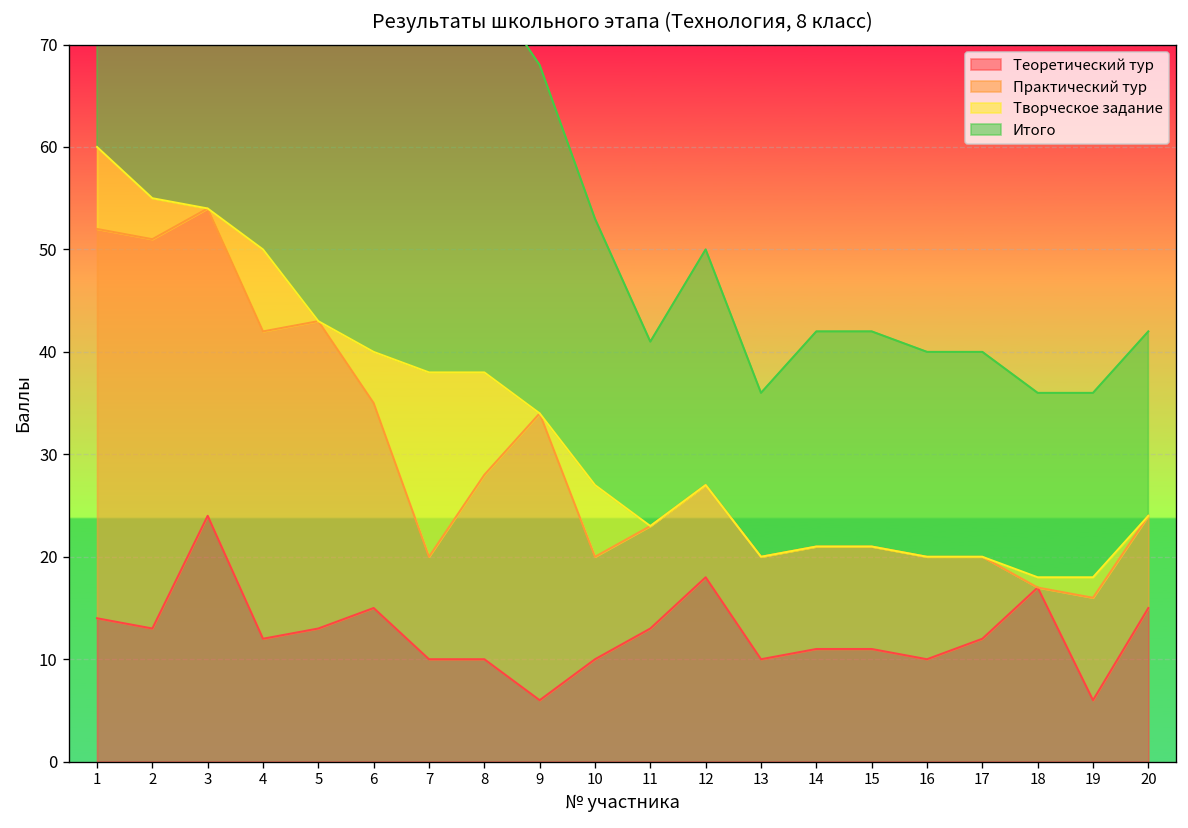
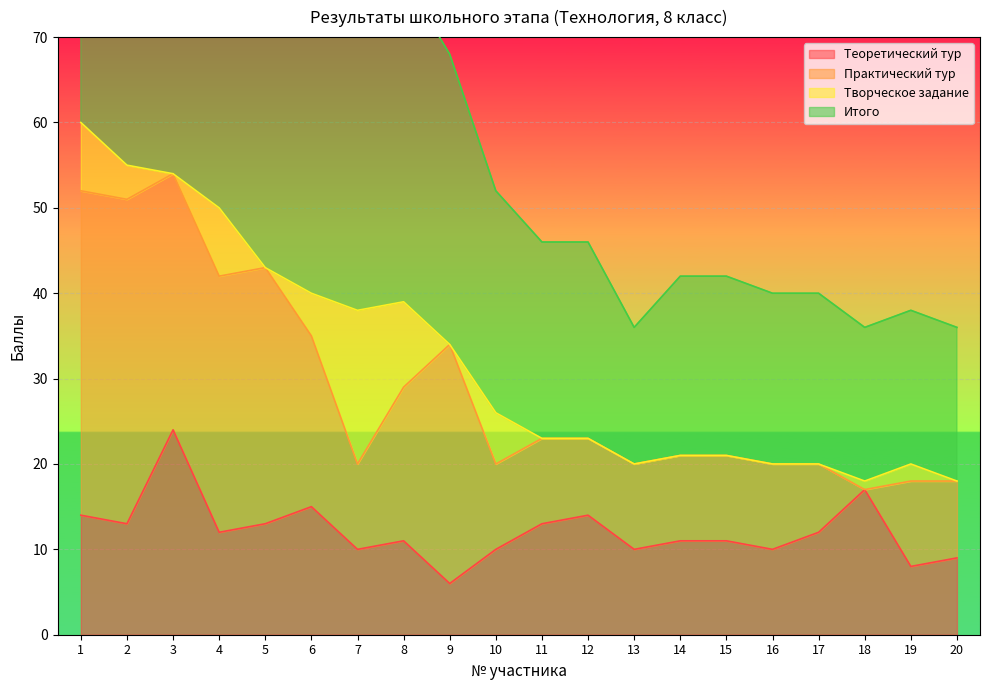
  {
    "Теоретический тур": {
      "1": 14,
      "2": 13,
      "3": 24,
      "4": 12,
      "5": 13,
      "6": 15,
      "7": 10,
-     "8": 10,
+     "8": 11,
      "9": 6,
      "10": 10,
      "11": 13,
-     "12": 18,
+     "12": 14,
      "13": 10,
      "14": 11,
      "15": 11,
      "16": 10,
      "17": 12,
-     "19": 6,
-     "20": 15
+     "19": 8,
+     "20": 9
    },
    "Практический тур": {
      "1": 38,
      "2": 38,
      "4": 30,
      "6": 20,
      "7": 10,
      "8": 18,
      "10": 10,
      "19": 10
    },
    "Творческое задание": {
      "1": 8,
      "2": 4,
      "4": 8,
      "6": 5,
      "7": 18,
      "8": 10,
-     "10": 7,
+     "10": 6,
      "18": 1,
      "19": 2
    },
    "Итого": {
      "9": 34,
      "10": 26,
-     "11": 18,
+     "11": 23,
      "12": 23,
      "13": 16,
      "14": 21,
      "15": 21,
      "16": 20,
      "17": 20,
      "18": 18,
      "19": 18,
      "20": 18
    }
  }
